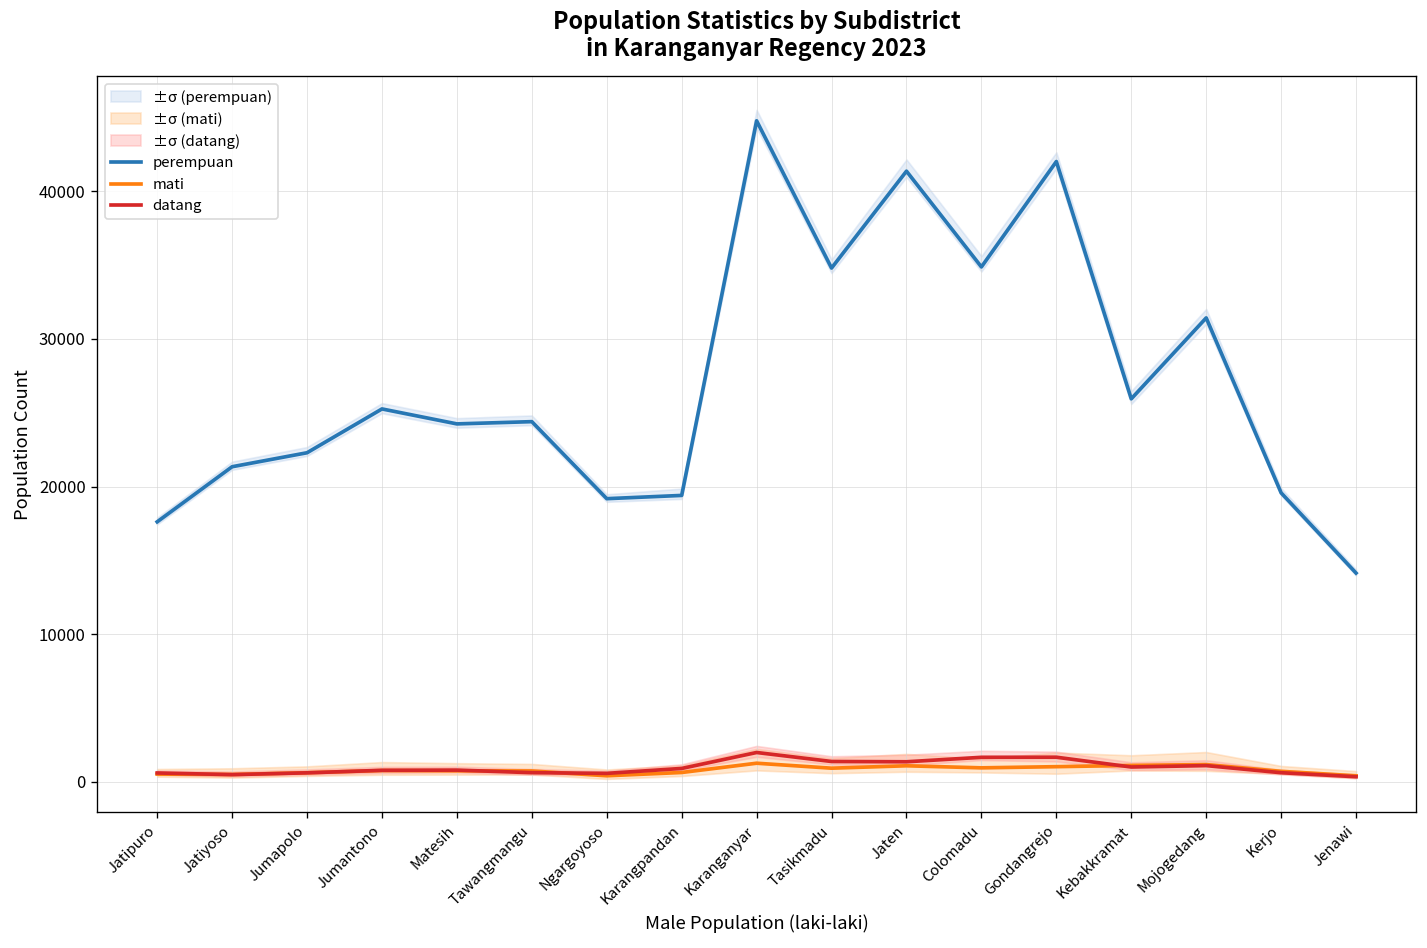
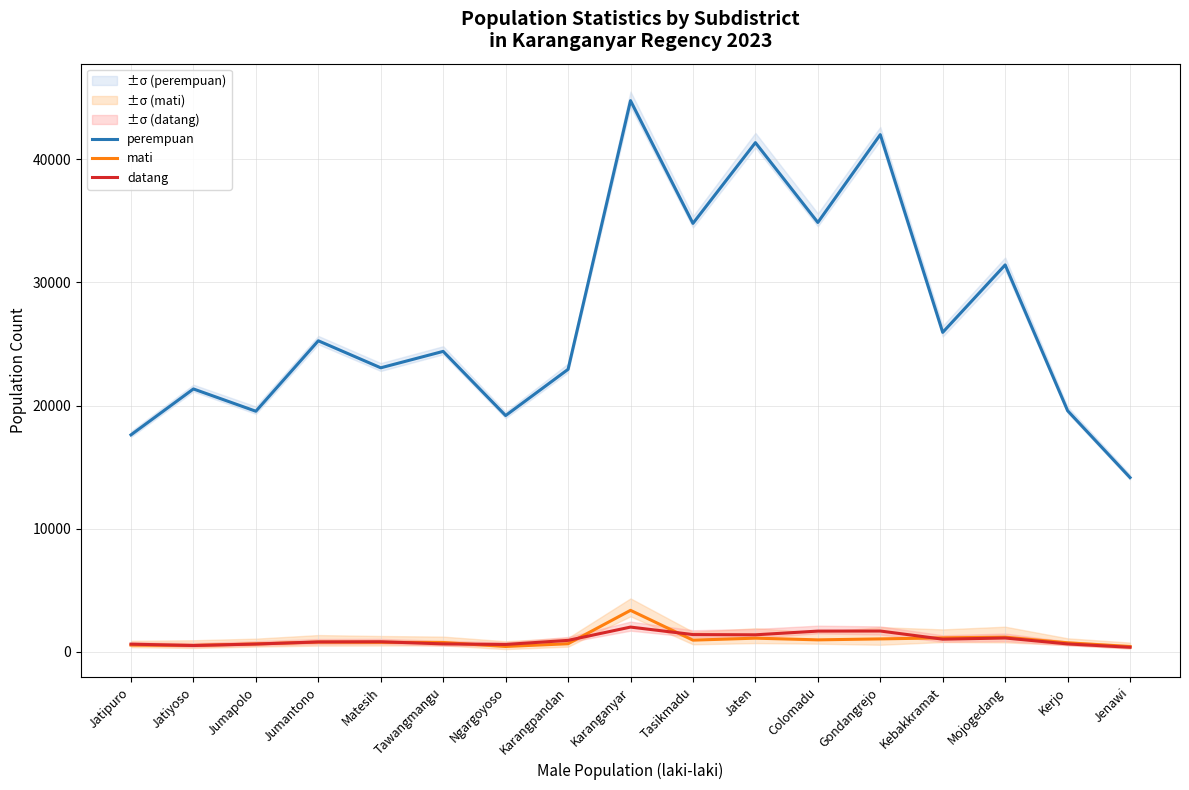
  {
    "perempuan": {
      "Jatipuro": 17600,
      "Jatiyoso": 21300,
-     "Jumapolo": 22300,
+     "Jumapolo": 19500,
      "Jumantono": 25300,
-     "Matesih": 24200,
+     "Matesih": 23100,
      "Tawangmangu": 24400,
      "Ngargoyoso": 19200,
-     "Karangpandan": 19400,
+     "Karangpandan": 22900,
      "Karanganyar": 44800,
      "Tasikmadu": 34800,
      "Jaten": 41400,
      "Colomadu": 34900,
      "Gondangrejo": 42000,
      "Kebakkramat": 25900,
      "Mojogedang": 31400,
      "Kerjo": 19600,
      "Jenawi": 14100
    },
    "mati": {
      "Karangpandan": 600,
-     "Karanganyar": 1300,
+     "Karanganyar": 3400,
      "Tasikmadu": 900,
      "Jaten": 1100,
      "Colomadu": 1000,
      "Gondangrejo": 1000
    },
    "datang": {
      "Karanganyar": 2000,
      "Tasikmadu": 1400,
      "Jaten": 1400,
      "Gondangrejo": 1700
    }
  }
